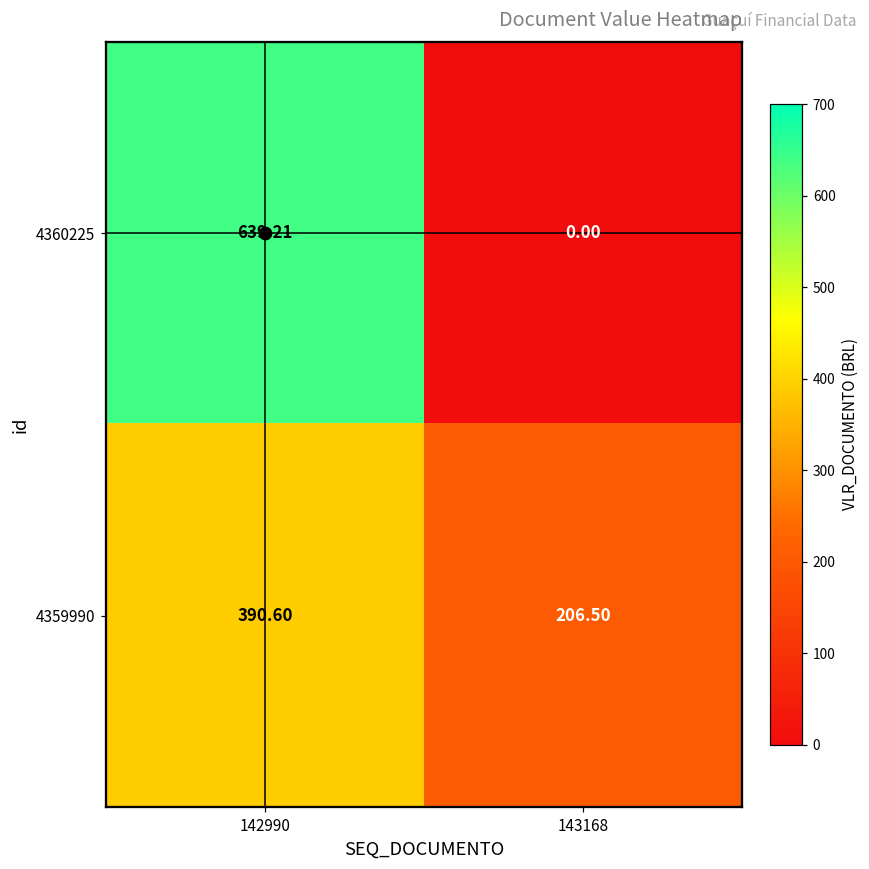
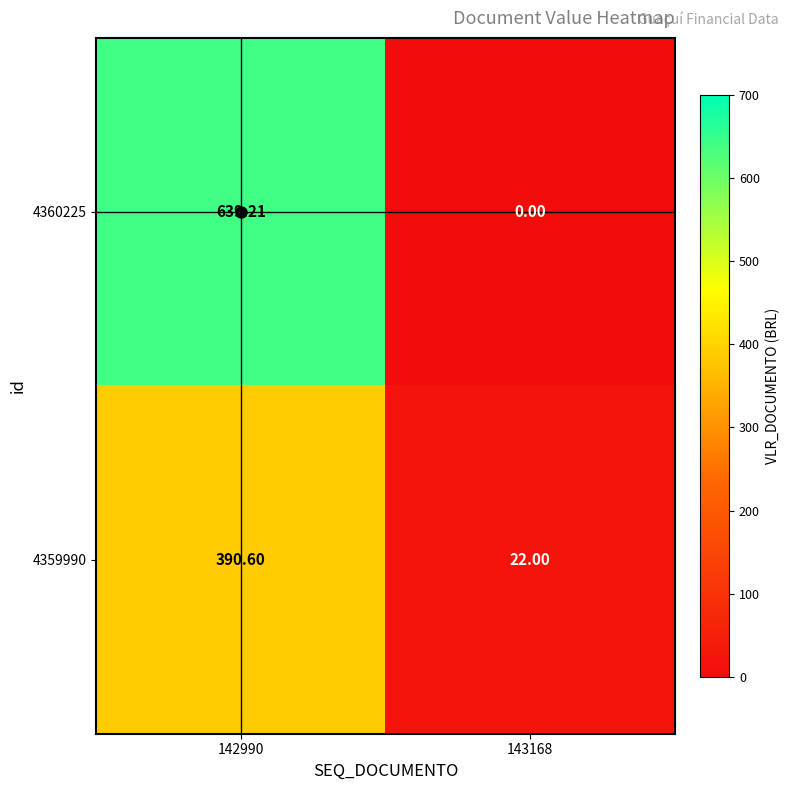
  {
    "4360225": {
      "143168": 0.00
    },
    "4359990": {
      "142990": 390.60,
-     "143168": 206.50
+     "143168": 22.00
    }
  }
